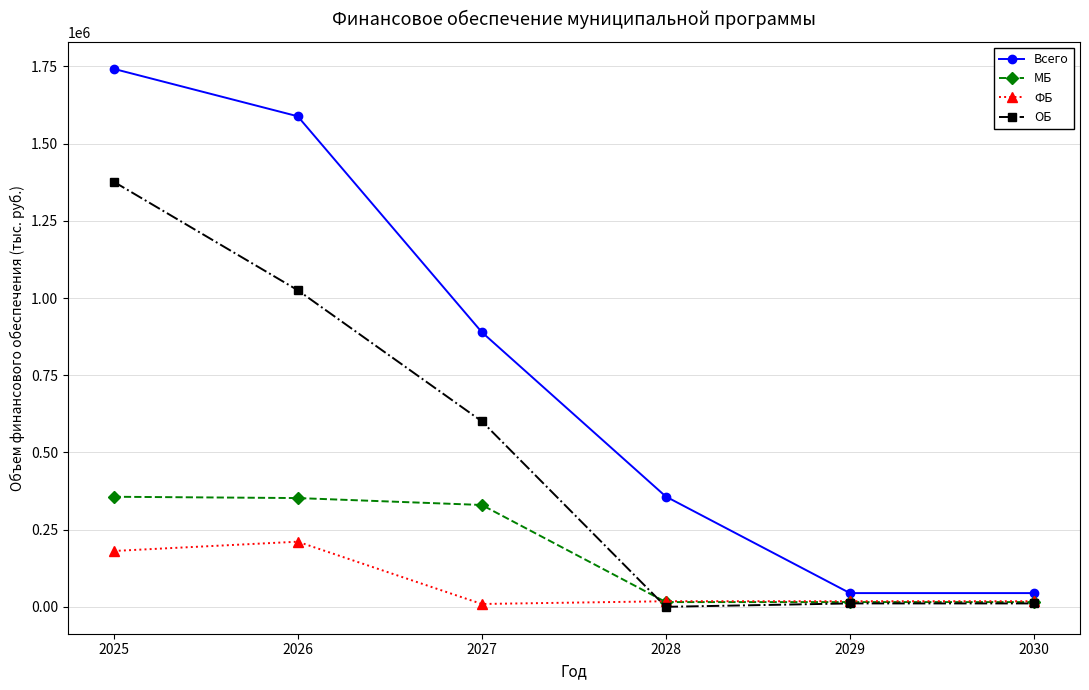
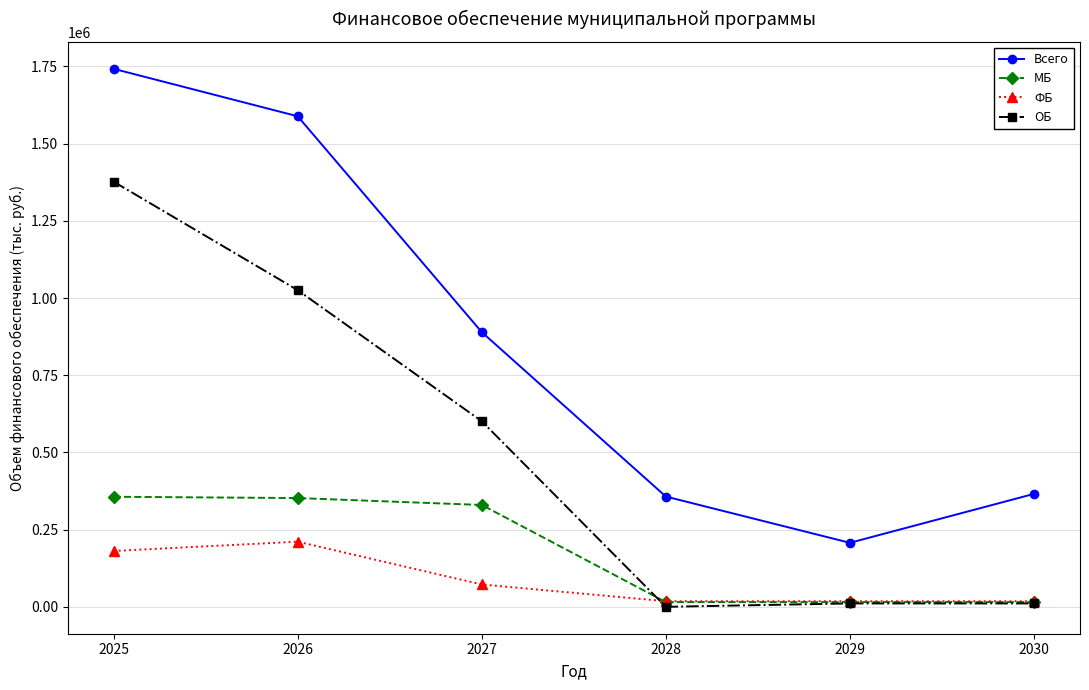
  {
    "Всего": {
      "2025": 1740000,
      "2026": 1590000,
      "2027": 890000,
      "2028": 360000,
-     "2029": 40000,
-     "2030": 40000
+     "2029": 210000,
+     "2030": 370000
    },
    "МБ": {
      "2025": 360000,
      "2026": 350000,
      "2027": 330000
    },
    "ФБ": {
      "2025": 180000,
      "2026": 210000,
-     "2027": 10000
+     "2027": 70000
    },
    "ОБ": {
      "2025": 1380000,
      "2026": 1030000,
      "2027": 600000,
      "2028": 0
    }
  }
